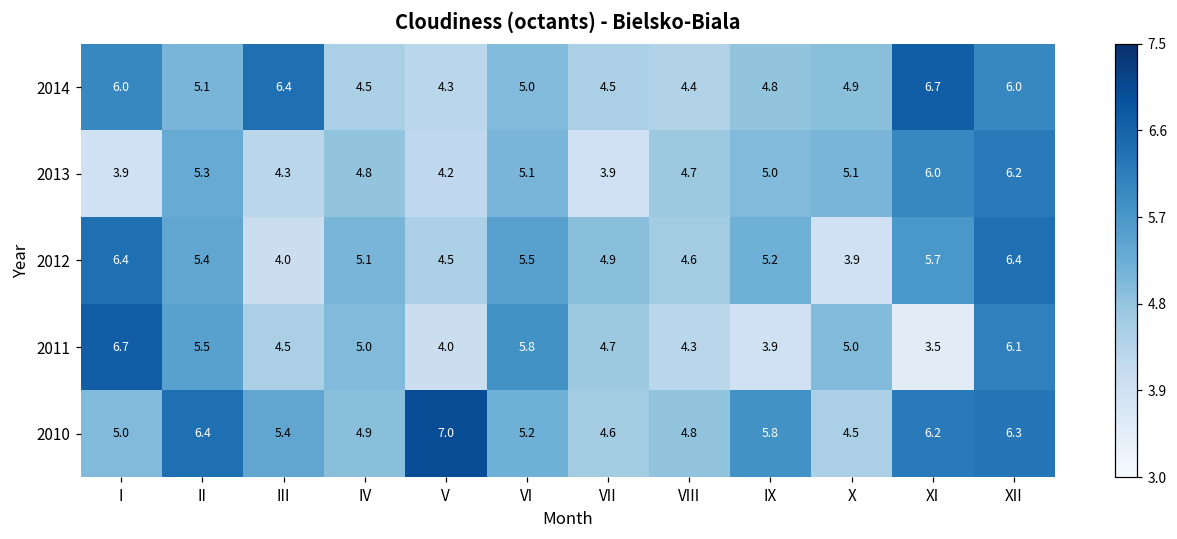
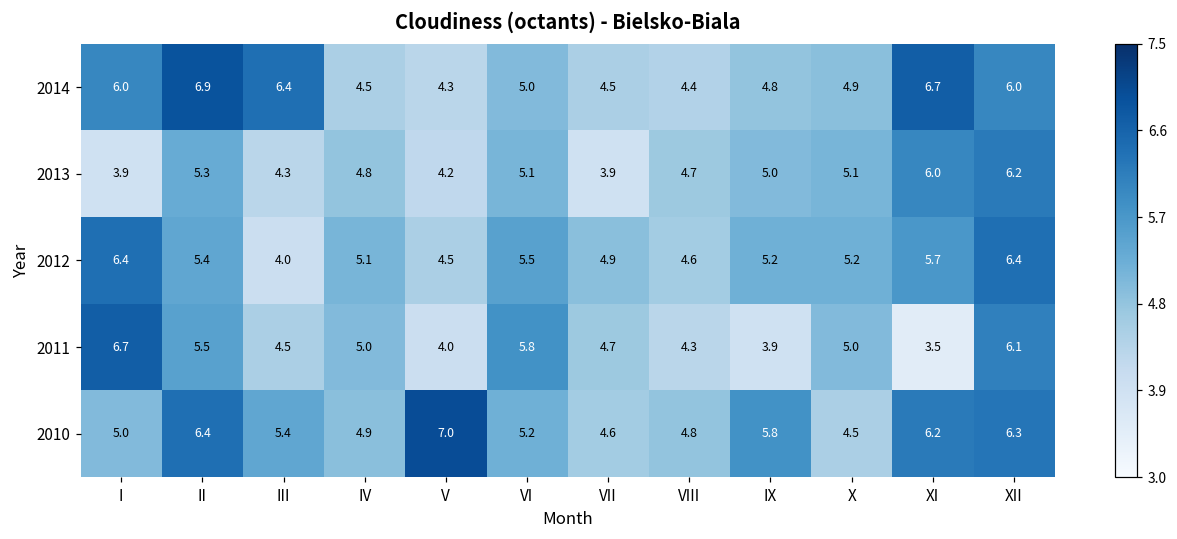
  {
    "2014": {
      "I": 6.0,
-     "II": 5.1,
+     "II": 6.9,
      "III": 6.4,
      "IV": 4.5,
      "V": 4.3,
      "VI": 5.0,
      "VII": 4.5,
      "VIII": 4.4,
      "IX": 4.8,
      "X": 4.9,
      "XI": 6.7,
      "XII": 6.0
    },
    "2013": {
      "I": 3.9,
      "II": 5.3,
      "III": 4.3,
      "IV": 4.8,
      "V": 4.2,
      "VI": 5.1,
      "VII": 3.9,
      "VIII": 4.7,
      "IX": 5.0,
      "X": 5.1,
      "XI": 6.0,
      "XII": 6.2
    },
    "2012": {
      "I": 6.4,
      "II": 5.4,
      "III": 4.0,
      "IV": 5.1,
      "V": 4.5,
      "VI": 5.5,
      "VII": 4.9,
      "VIII": 4.6,
      "IX": 5.2,
-     "X": 3.9,
+     "X": 5.2,
      "XI": 5.7,
      "XII": 6.4
    },
    "2011": {
      "I": 6.7,
      "II": 5.5,
      "III": 4.5,
      "IV": 5.0,
      "V": 4.0,
      "VI": 5.8,
      "VII": 4.7,
      "VIII": 4.3,
      "IX": 3.9,
      "X": 5.0,
      "XI": 3.5,
      "XII": 6.1
    },
    "2010": {
      "I": 5.0,
      "II": 6.4,
      "III": 5.4,
      "IV": 4.9,
      "V": 7.0,
      "VI": 5.2,
      "VII": 4.6,
      "VIII": 4.8,
      "IX": 5.8,
      "X": 4.5,
      "XI": 6.2,
      "XII": 6.3
    }
  }
